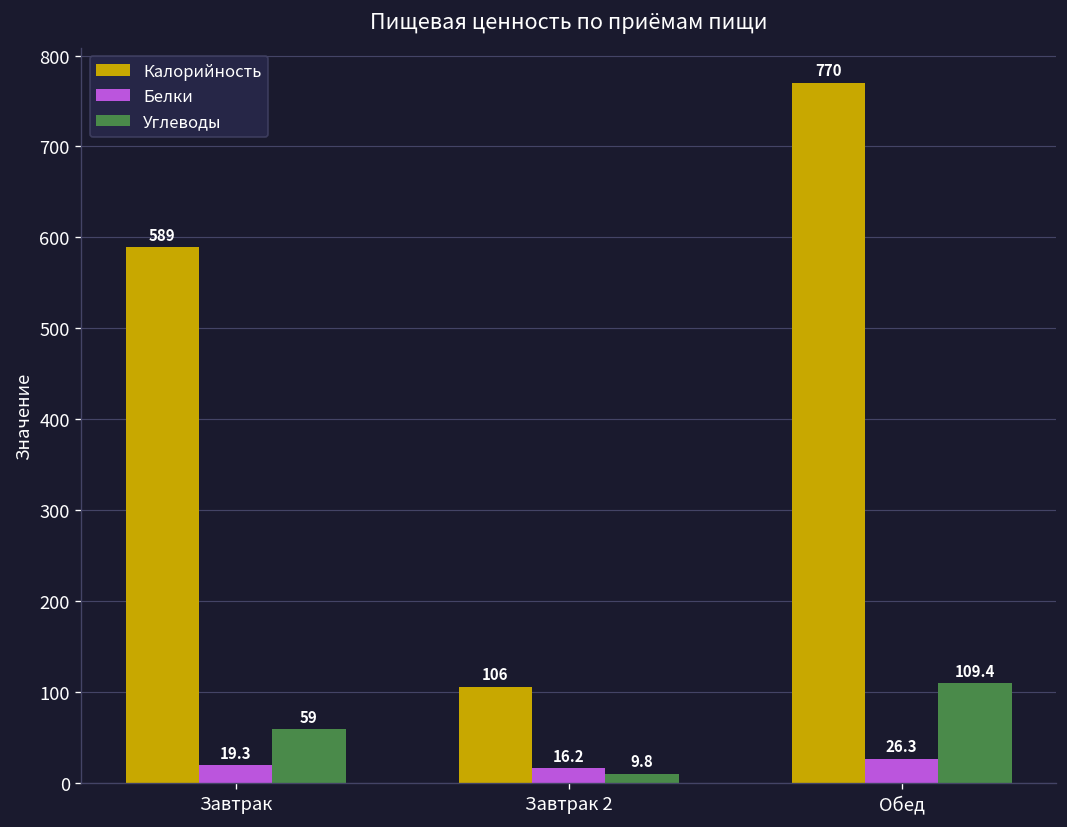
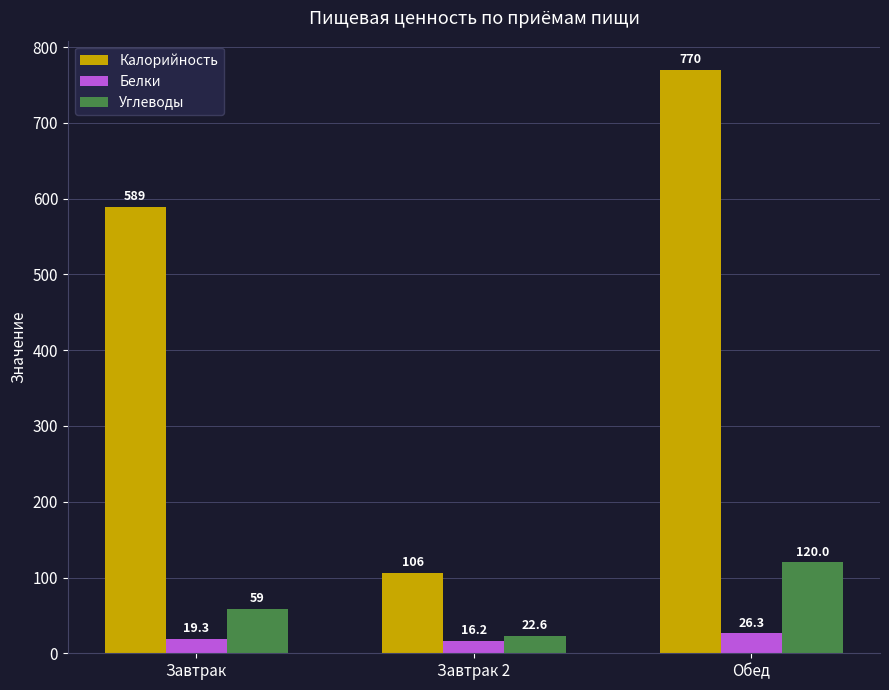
  {
    "Калорийность": {
      "Завтрак": 589,
      "Завтрак 2": 106,
      "Обед": 770
    },
    "Белки": {
      "Завтрак": 19.3,
      "Завтрак 2": 16.2,
      "Обед": 26.3
    },
    "Углеводы": {
      "Завтрак": 59,
-     "Завтрак 2": 9.8,
-     "Обед": 109.4
+     "Завтрак 2": 22.6,
+     "Обед": 120.0
    }
  }
